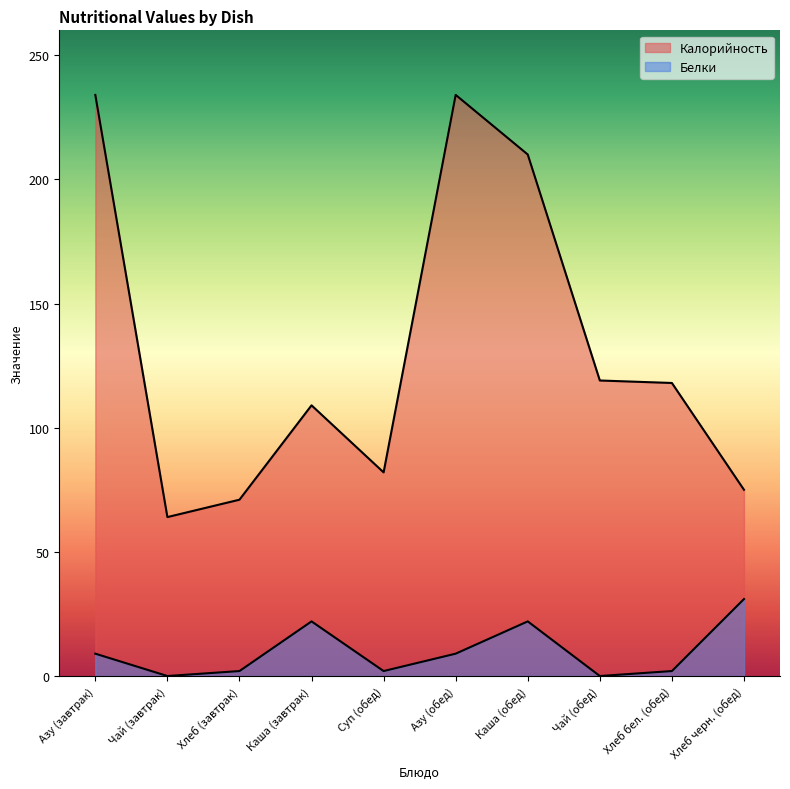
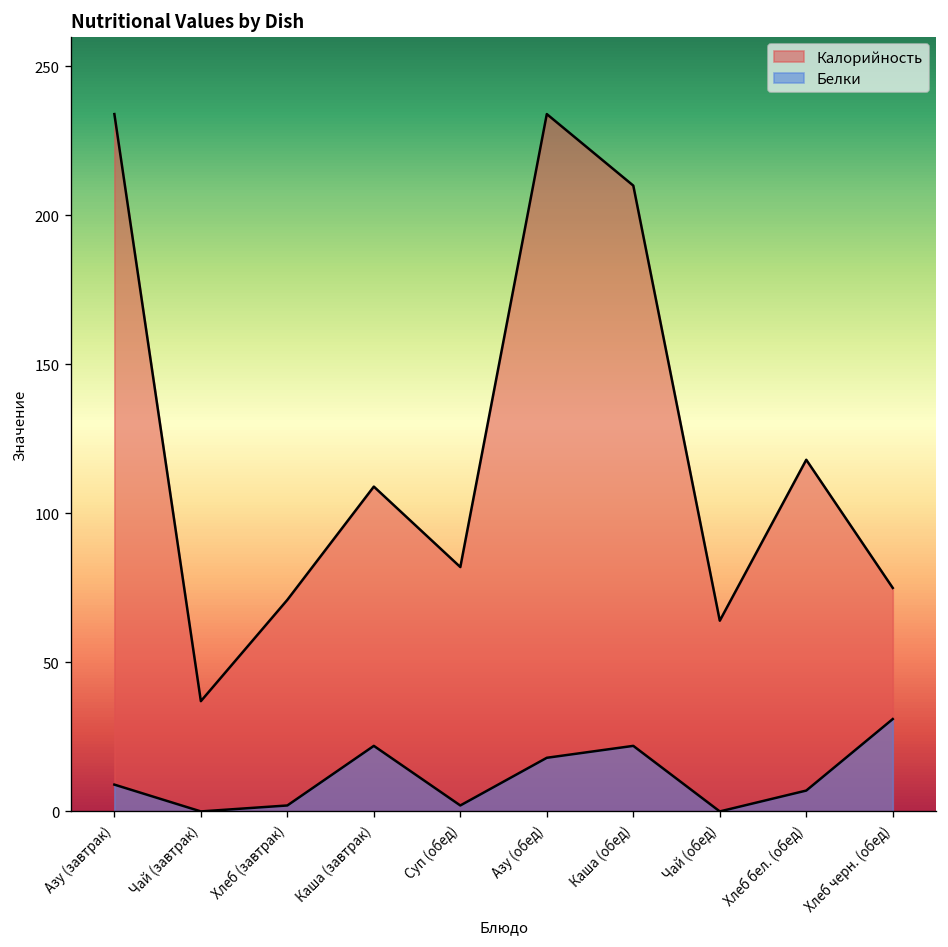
  {
    "Калорийность": {
      "Азу (завтрак)": 234,
-     "Чай (завтрак)": 64,
+     "Чай (завтрак)": 37,
      "Хлеб (завтрак)": 71,
      "Каша (завтрак)": 109,
      "Суп (обед)": 82,
      "Азу (обед)": 234,
      "Каша (обед)": 210,
-     "Чай (обед)": 119,
+     "Чай (обед)": 64,
      "Хлеб бел. (обед)": 118,
      "Хлеб черн. (обед)": 75
    },
    "Белки": {
      "Азу (завтрак)": 9,
      "Чай (завтрак)": 0,
      "Хлеб (завтрак)": 2,
      "Каша (завтрак)": 22,
      "Суп (обед)": 2,
-     "Азу (обед)": 9,
+     "Азу (обед)": 18,
      "Каша (обед)": 22,
      "Чай (обед)": 0,
-     "Хлеб бел. (обед)": 2,
+     "Хлеб бел. (обед)": 7,
      "Хлеб черн. (обед)": 31
    }
  }
